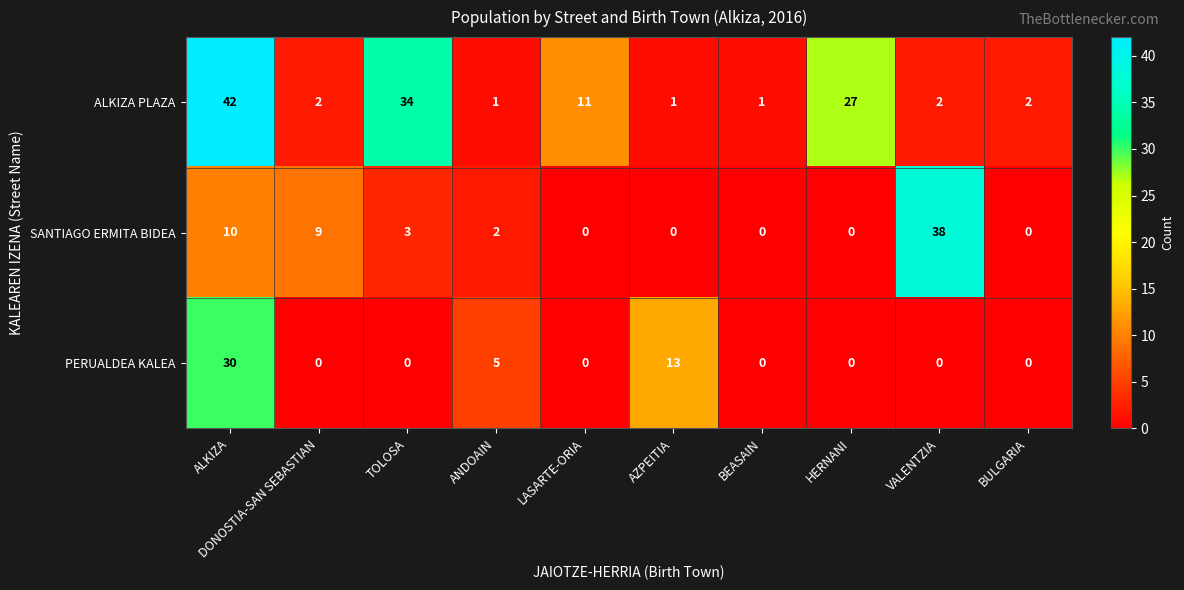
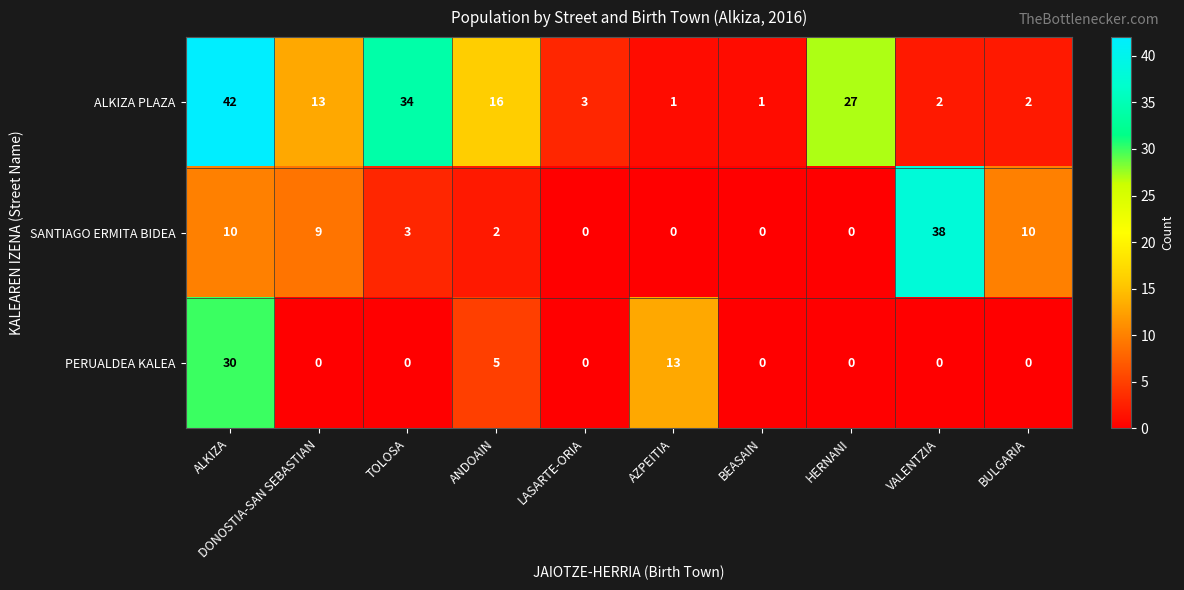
  {
    "ALKIZA PLAZA": {
      "ALKIZA": 42,
-     "DONOSTIA-SAN SEBASTIAN": 2,
+     "DONOSTIA-SAN SEBASTIAN": 13,
      "TOLOSA": 34,
-     "ANDOAIN": 1,
-     "LASARTE-ORIA": 11,
+     "ANDOAIN": 16,
+     "LASARTE-ORIA": 3,
      "AZPEITIA": 1,
      "BEASAIN": 1,
      "HERNANI": 27,
      "VALENTZIA": 2,
      "BULGARIA": 2
    },
    "SANTIAGO ERMITA BIDEA": {
      "ALKIZA": 10,
      "DONOSTIA-SAN SEBASTIAN": 9,
      "TOLOSA": 3,
      "ANDOAIN": 2,
      "LASARTE-ORIA": 0,
      "AZPEITIA": 0,
      "BEASAIN": 0,
      "HERNANI": 0,
      "VALENTZIA": 38,
-     "BULGARIA": 0
+     "BULGARIA": 10
    },
    "PERUALDEA KALEA": {
      "ALKIZA": 30,
      "DONOSTIA-SAN SEBASTIAN": 0,
      "TOLOSA": 0,
      "ANDOAIN": 5,
      "LASARTE-ORIA": 0,
      "AZPEITIA": 13,
      "BEASAIN": 0,
      "HERNANI": 0,
      "VALENTZIA": 0,
      "BULGARIA": 0
    }
  }
